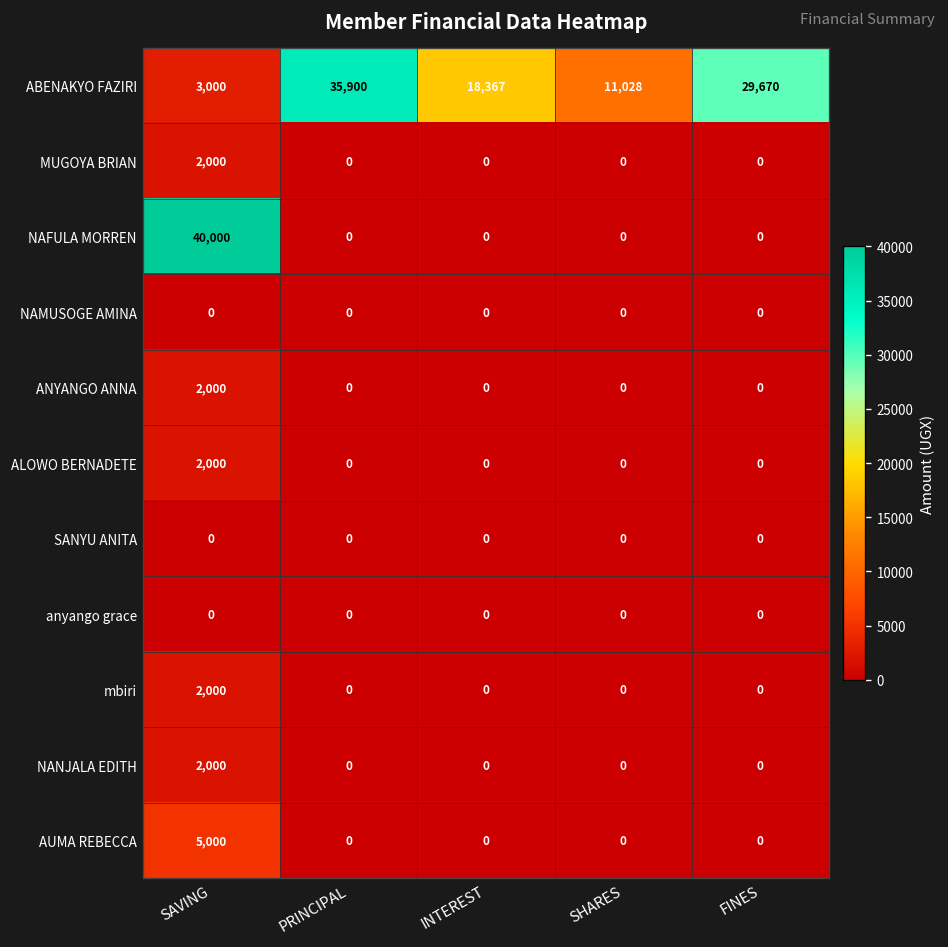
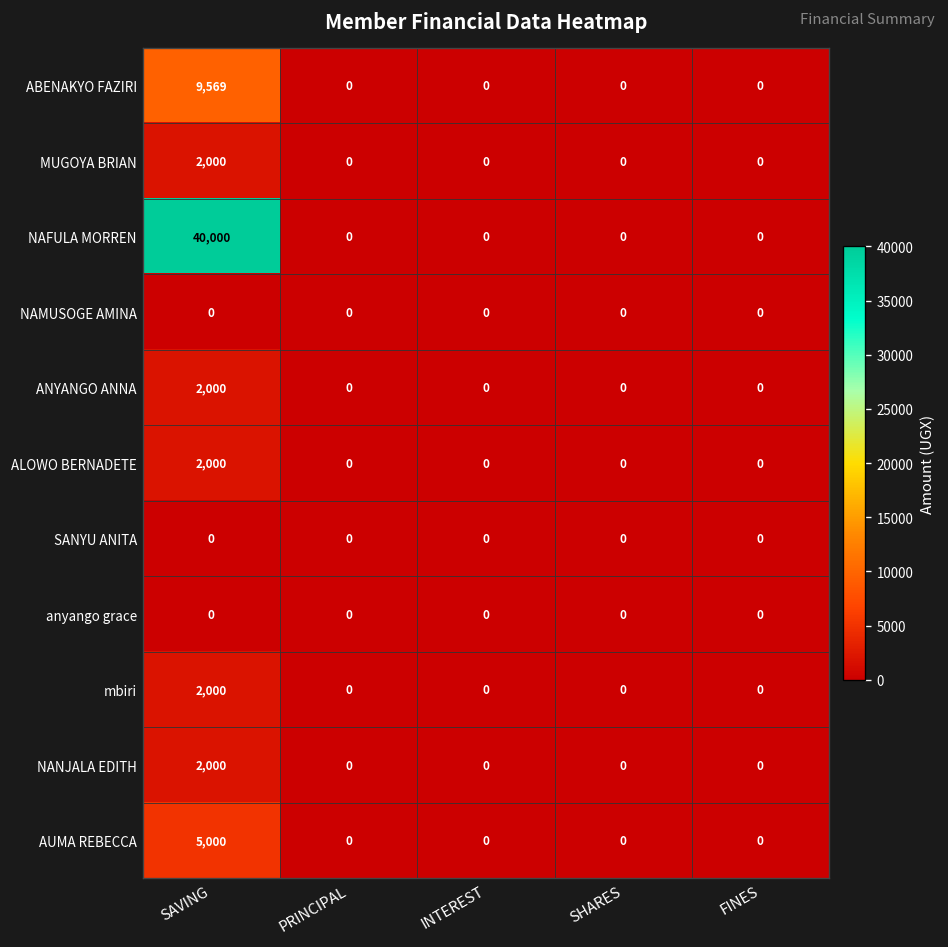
  {
    "ABENAKYO FAZIRI": {
-     "SAVING": "3,000",
-     "PRINCIPAL": "35,900",
-     "INTEREST": "18,367",
-     "SHARES": "11,028",
-     "FINES": "29,670"
+     "SAVING": "9,569",
+     "PRINCIPAL": "0",
+     "INTEREST": "0",
+     "SHARES": "0",
+     "FINES": "0"
    },
    "MUGOYA BRIAN": {
      "SAVING": "2,000",
      "PRINCIPAL": "0",
      "INTEREST": "0",
      "SHARES": "0",
      "FINES": "0"
    },
    "NAFULA MORREN": {
      "SAVING": "40,000",
      "PRINCIPAL": "0",
      "INTEREST": "0",
      "SHARES": "0",
      "FINES": "0"
    },
    "NAMUSOGE AMINA": {
      "SAVING": "0",
      "PRINCIPAL": "0",
      "INTEREST": "0",
      "SHARES": "0",
      "FINES": "0"
    },
    "ANYANGO ANNA": {
      "SAVING": "2,000",
      "PRINCIPAL": "0",
      "INTEREST": "0",
      "SHARES": "0",
      "FINES": "0"
    },
    "ALOWO BERNADETE": {
      "SAVING": "2,000",
      "PRINCIPAL": "0",
      "INTEREST": "0",
      "SHARES": "0",
      "FINES": "0"
    },
    "SANYU ANITA": {
      "SAVING": "0",
      "PRINCIPAL": "0",
      "INTEREST": "0",
      "SHARES": "0",
      "FINES": "0"
    },
    "anyango grace": {
      "SAVING": "0",
      "PRINCIPAL": "0",
      "INTEREST": "0",
      "SHARES": "0",
      "FINES": "0"
    },
    "mbiri": {
      "SAVING": "2,000",
      "PRINCIPAL": "0",
      "INTEREST": "0",
      "SHARES": "0",
      "FINES": "0"
    },
    "NANJALA EDITH": {
      "SAVING": "2,000",
      "PRINCIPAL": "0",
      "INTEREST": "0",
      "SHARES": "0",
      "FINES": "0"
    },
    "AUMA REBECCA": {
      "SAVING": "5,000",
      "PRINCIPAL": "0",
      "INTEREST": "0",
      "SHARES": "0",
      "FINES": "0"
    }
  }
